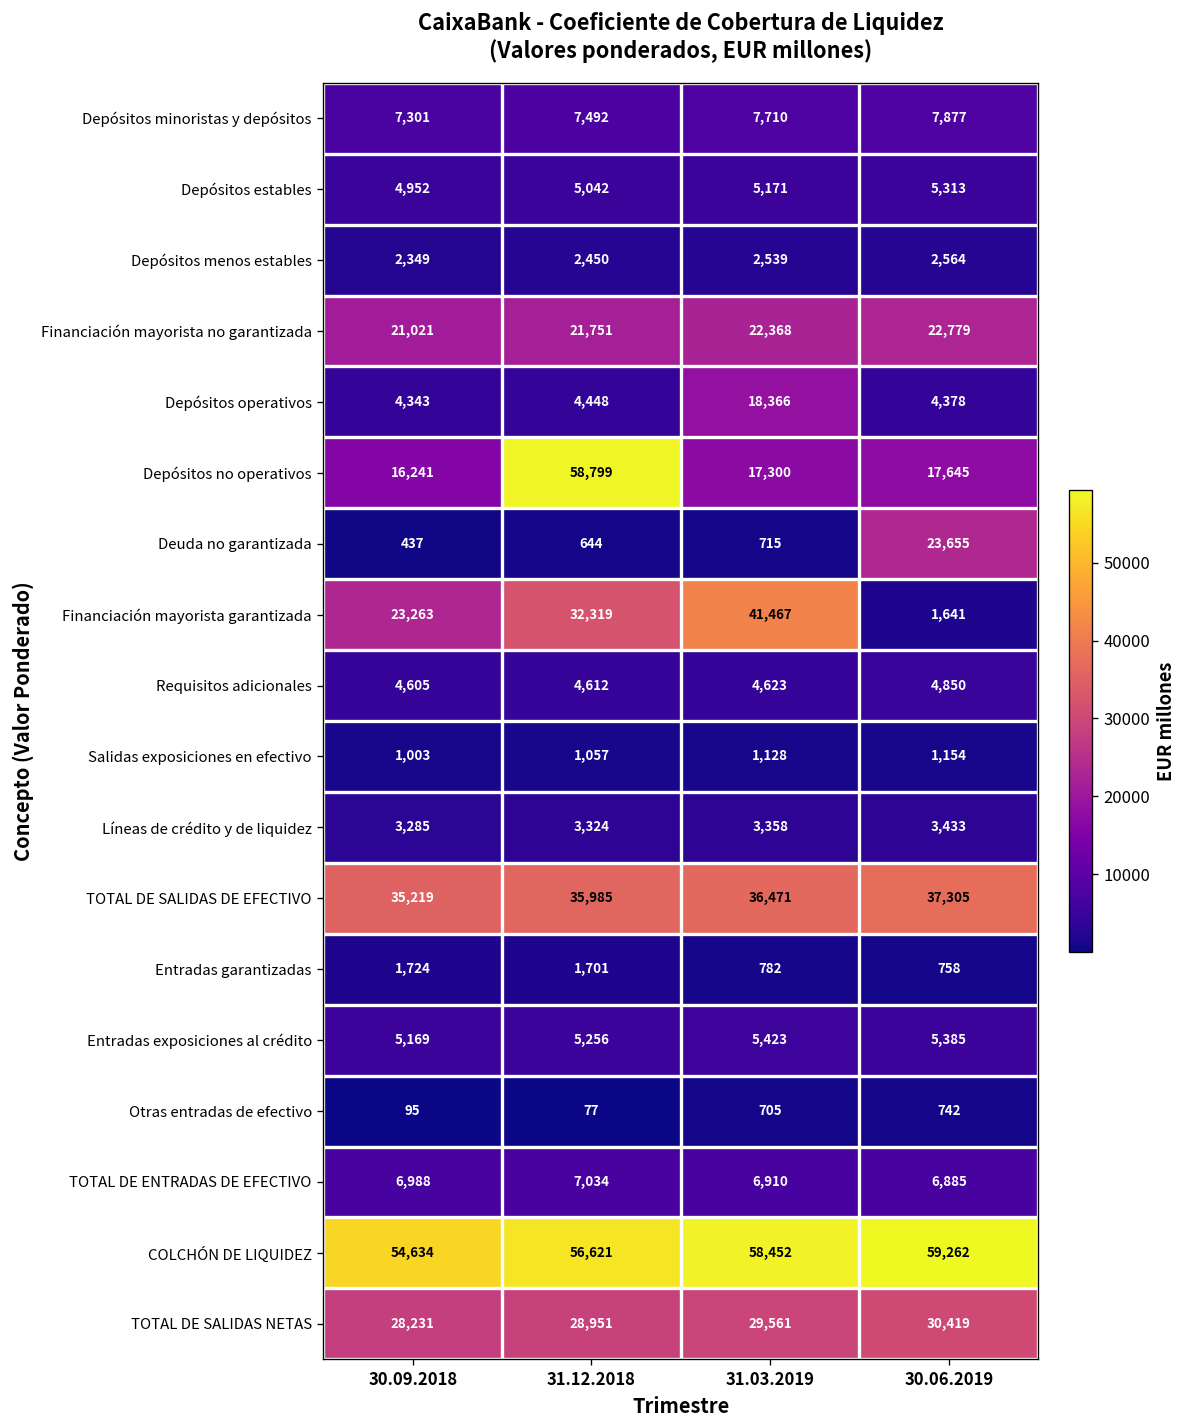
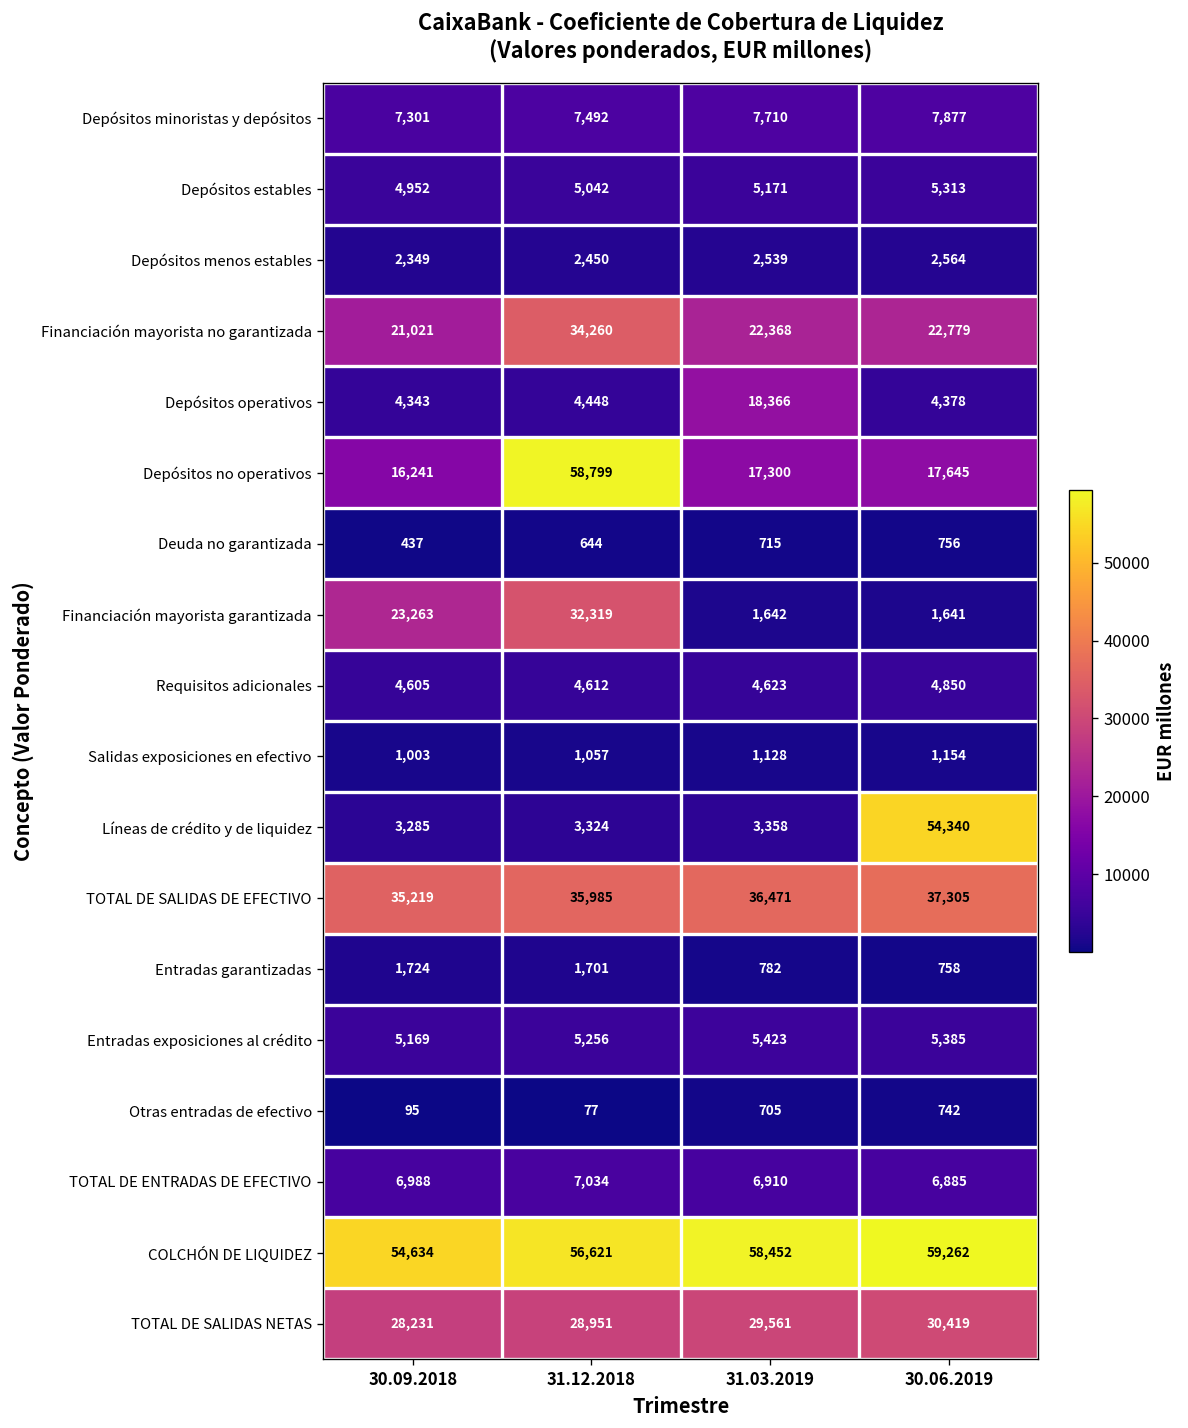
  {
    "Depósitos minoristas y depósitos": {
      "30.09.2018": "7,301",
      "31.12.2018": "7,492",
      "31.03.2019": "7,710",
      "30.06.2019": "7,877"
    },
    "Depósitos estables": {
      "30.09.2018": "4,952",
      "31.12.2018": "5,042",
      "31.03.2019": "5,171",
      "30.06.2019": "5,313"
    },
    "Depósitos menos estables": {
      "30.09.2018": "2,349",
      "31.12.2018": "2,450",
      "31.03.2019": "2,539",
      "30.06.2019": "2,564"
    },
    "Financiación mayorista no garantizada": {
      "30.09.2018": "21,021",
-     "31.12.2018": "21,751",
+     "31.12.2018": "34,260",
      "31.03.2019": "22,368",
      "30.06.2019": "22,779"
    },
    "Depósitos operativos": {
      "30.09.2018": "4,343",
      "31.12.2018": "4,448",
      "31.03.2019": "18,366",
      "30.06.2019": "4,378"
    },
    "Depósitos no operativos": {
      "30.09.2018": "16,241",
      "31.12.2018": "58,799",
      "31.03.2019": "17,300",
      "30.06.2019": "17,645"
    },
    "Deuda no garantizada": {
      "30.09.2018": "437",
      "31.12.2018": "644",
      "31.03.2019": "715",
-     "30.06.2019": "23,655"
+     "30.06.2019": "756"
    },
    "Financiación mayorista garantizada": {
      "30.09.2018": "23,263",
      "31.12.2018": "32,319",
-     "31.03.2019": "41,467",
+     "31.03.2019": "1,642",
      "30.06.2019": "1,641"
    },
    "Requisitos adicionales": {
      "30.09.2018": "4,605",
      "31.12.2018": "4,612",
      "31.03.2019": "4,623",
      "30.06.2019": "4,850"
    },
    "Salidas exposiciones en efectivo": {
      "30.09.2018": "1,003",
      "31.12.2018": "1,057",
      "31.03.2019": "1,128",
      "30.06.2019": "1,154"
    },
    "Líneas de crédito y de liquidez": {
      "30.09.2018": "3,285",
      "31.12.2018": "3,324",
      "31.03.2019": "3,358",
-     "30.06.2019": "3,433"
+     "30.06.2019": "54,340"
    },
    "TOTAL DE SALIDAS DE EFECTIVO": {
      "30.09.2018": "35,219",
      "31.12.2018": "35,985",
      "31.03.2019": "36,471",
      "30.06.2019": "37,305"
    },
    "Entradas garantizadas": {
      "30.09.2018": "1,724",
      "31.12.2018": "1,701",
      "31.03.2019": "782",
      "30.06.2019": "758"
    },
    "Entradas exposiciones al crédito": {
      "30.09.2018": "5,169",
      "31.12.2018": "5,256",
      "31.03.2019": "5,423",
      "30.06.2019": "5,385"
    },
    "Otras entradas de efectivo": {
      "30.09.2018": "95",
      "31.12.2018": "77",
      "31.03.2019": "705",
      "30.06.2019": "742"
    },
    "TOTAL DE ENTRADAS DE EFECTIVO": {
      "30.09.2018": "6,988",
      "31.12.2018": "7,034",
      "31.03.2019": "6,910",
      "30.06.2019": "6,885"
    },
    "COLCHÓN DE LIQUIDEZ": {
      "30.09.2018": "54,634",
      "31.12.2018": "56,621",
      "31.03.2019": "58,452",
      "30.06.2019": "59,262"
    },
    "TOTAL DE SALIDAS NETAS": {
      "30.09.2018": "28,231",
      "31.12.2018": "28,951",
      "31.03.2019": "29,561",
      "30.06.2019": "30,419"
    }
  }
